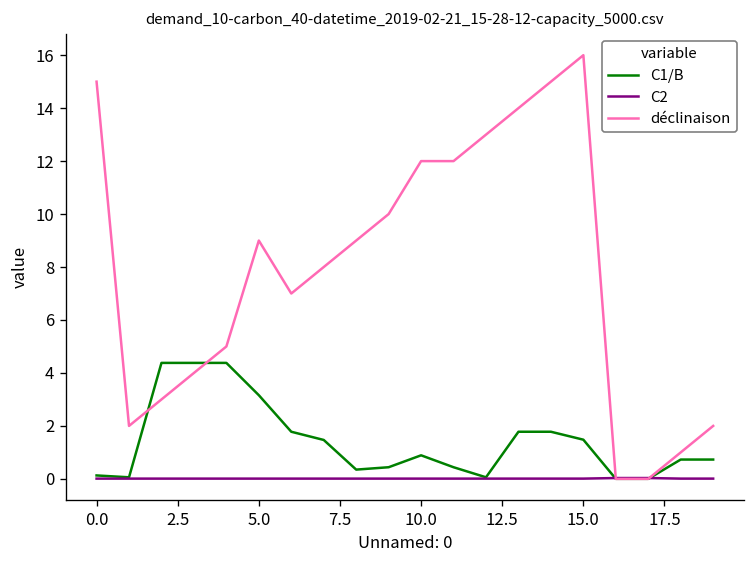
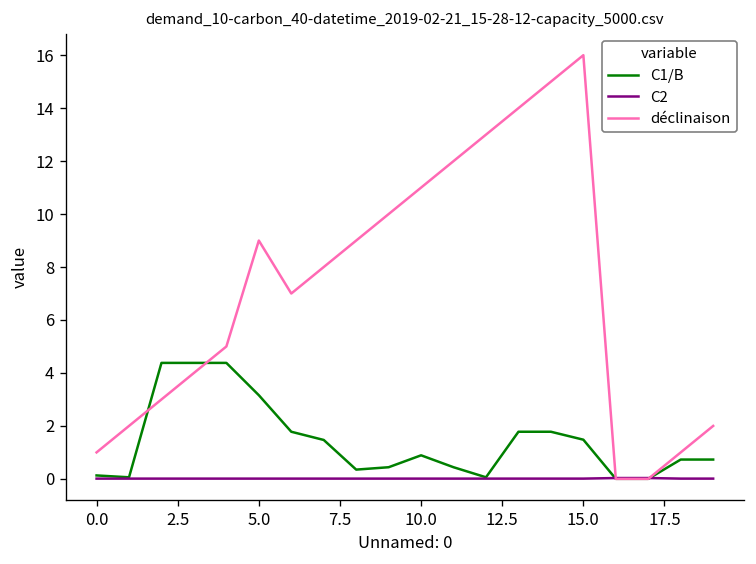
  {
    "C1/B": {
      "0.0": 0.1,
      "5.0": 3.2,
      "10.0": 1,
      "15.0": 1.5
    },
    "C2": {
      "0.0": 0,
      "5.0": 0,
      "10.0": 0,
      "15.0": 0
    },
    "déclinaison": {
-     "0.0": 15,
+     "0.0": 1,
      "5.0": 9,
-     "10.0": 12,
+     "10.0": 11,
      "15.0": 16
    }
  }
